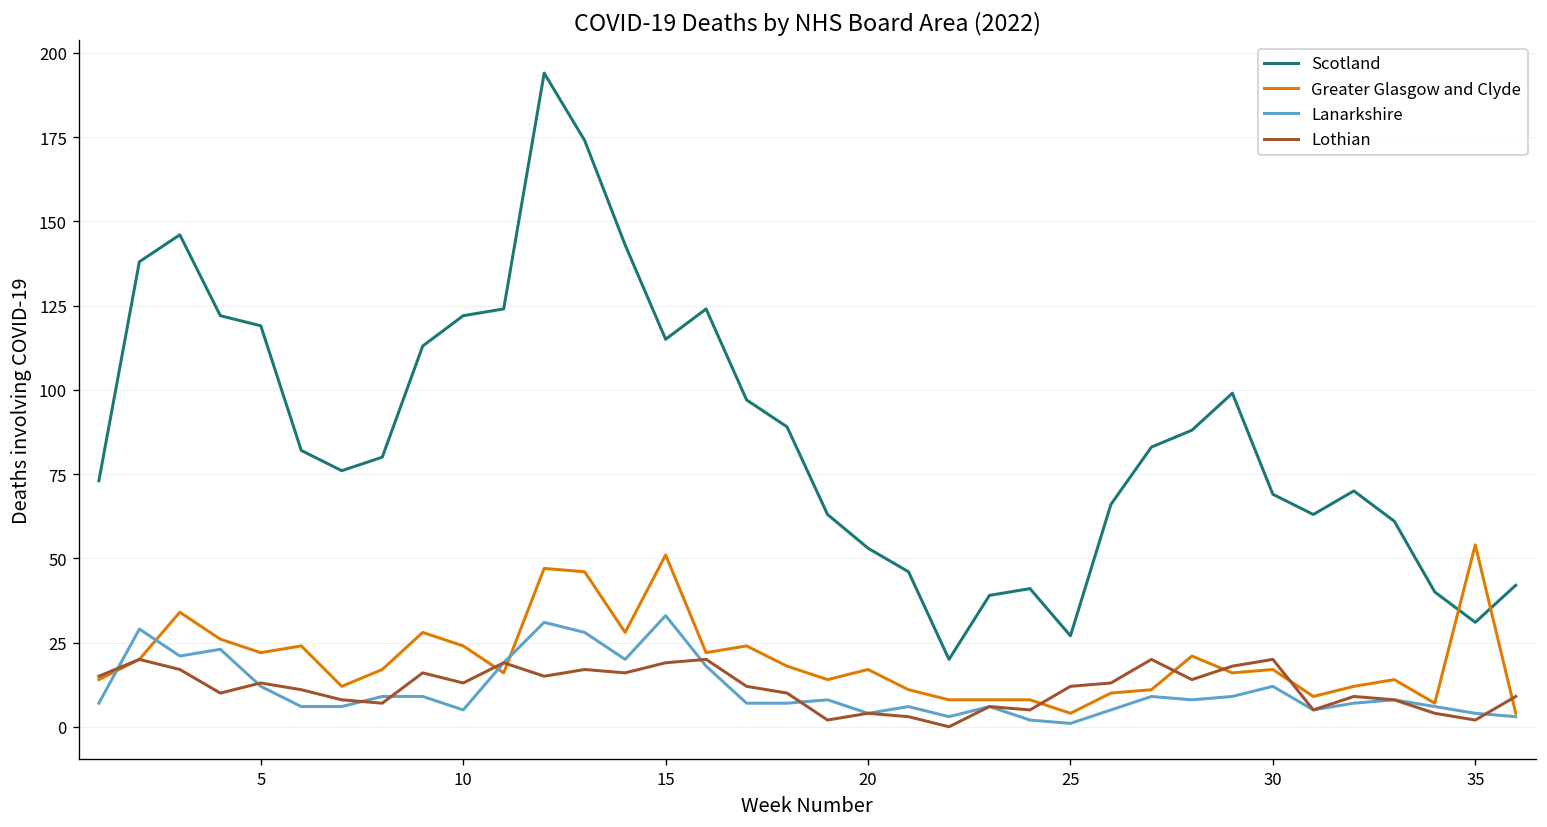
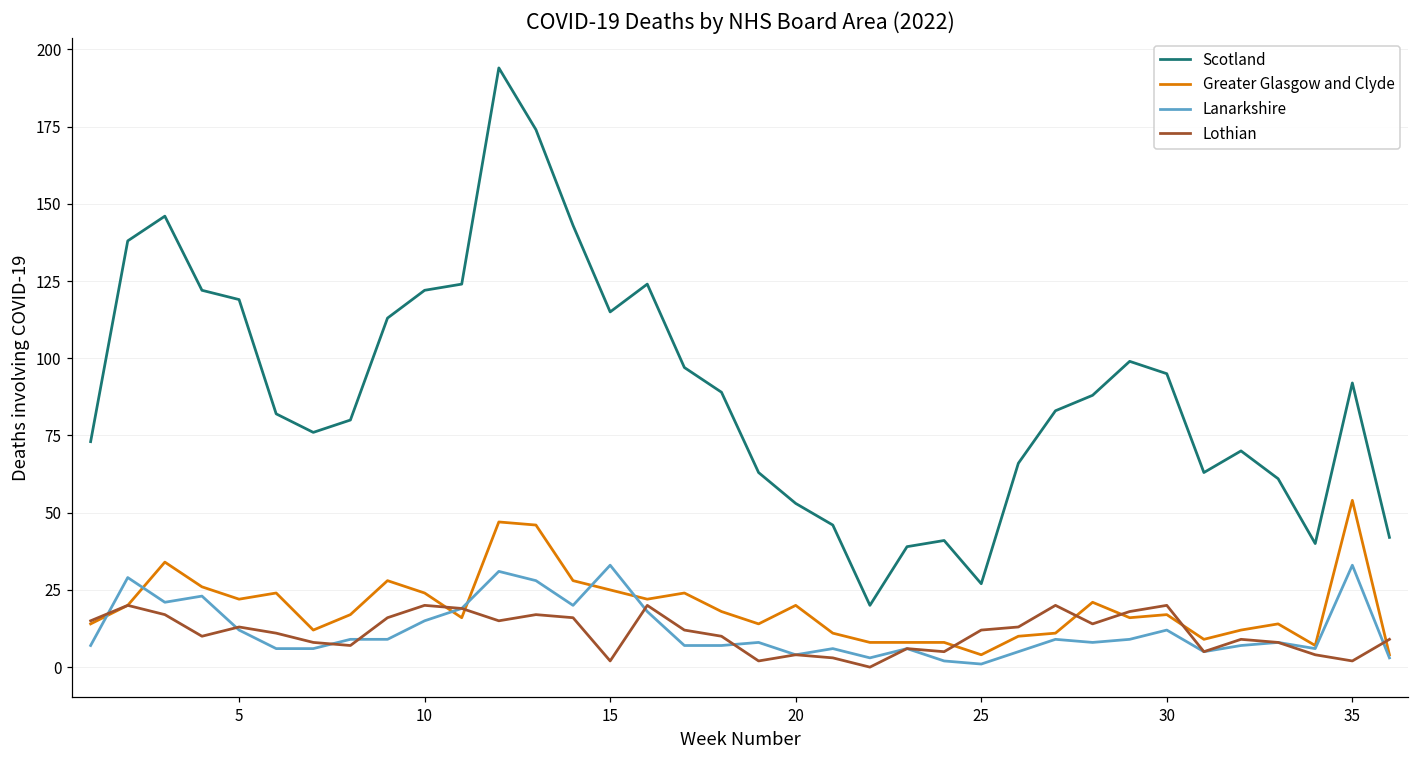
  {
    "Scotland": {
      "5": 119,
      "10": 122,
      "15": 115,
      "20": 53,
      "25": 27,
-     "30": 69,
-     "35": 31
+     "30": 95,
+     "35": 92
    },
    "Greater Glasgow and Clyde": {
      "5": 22,
      "10": 24,
-     "15": 51,
-     "20": 17,
+     "15": 25,
+     "20": 20,
      "25": 4,
      "30": 17,
      "35": 54
    },
    "Lanarkshire": {
      "5": 12,
-     "10": 5,
+     "10": 15,
      "15": 33,
      "25": 1,
      "30": 12,
-     "35": 4
+     "35": 33
    },
    "Lothian": {
      "5": 13,
-     "10": 13,
-     "15": 19,
+     "10": 20,
+     "15": 2,
      "25": 12,
      "30": 20,
      "35": 2
    }
  }
